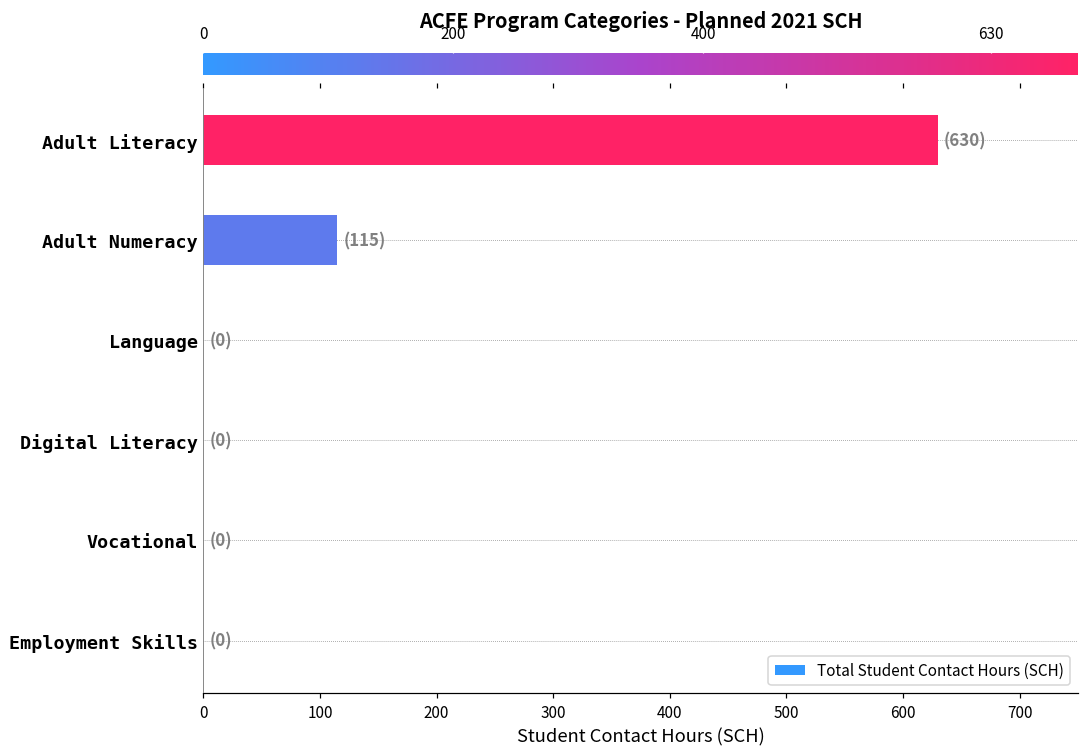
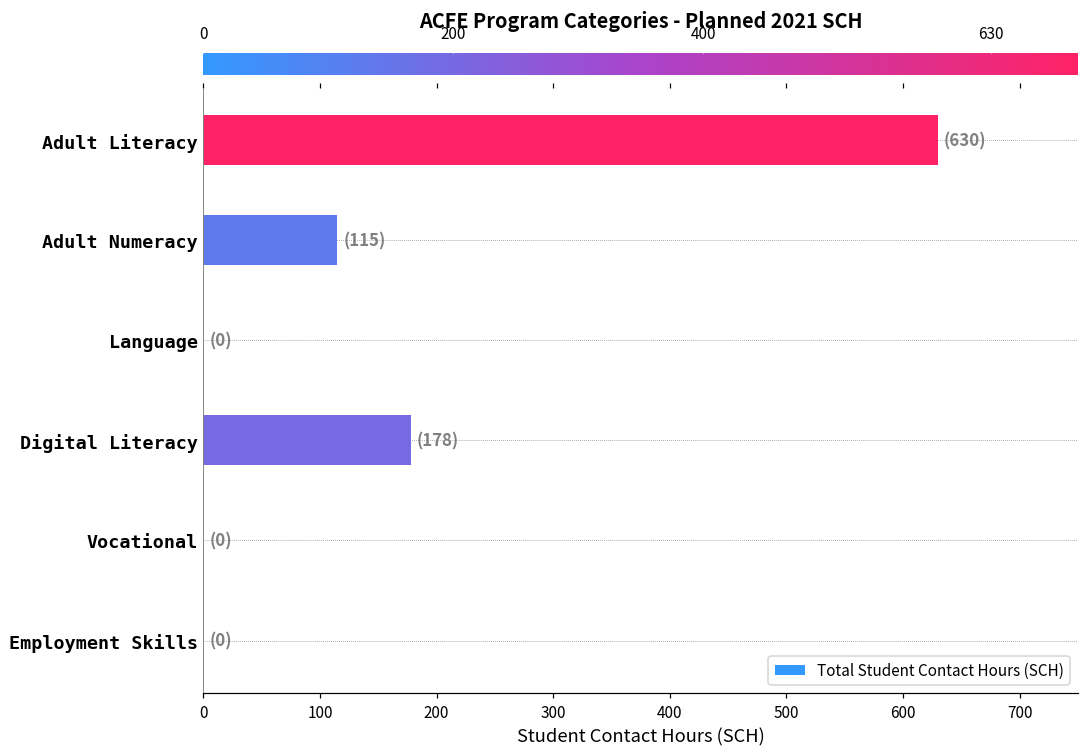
  {
    "Adult Literacy": "(630)",
    "Adult Numeracy": "(115)",
    "Language": "(0)",
-   "Digital Literacy": "(0)",
+   "Digital Literacy": "(178)",
    "Vocational": "(0)",
    "Employment Skills": "(0)"
  }
